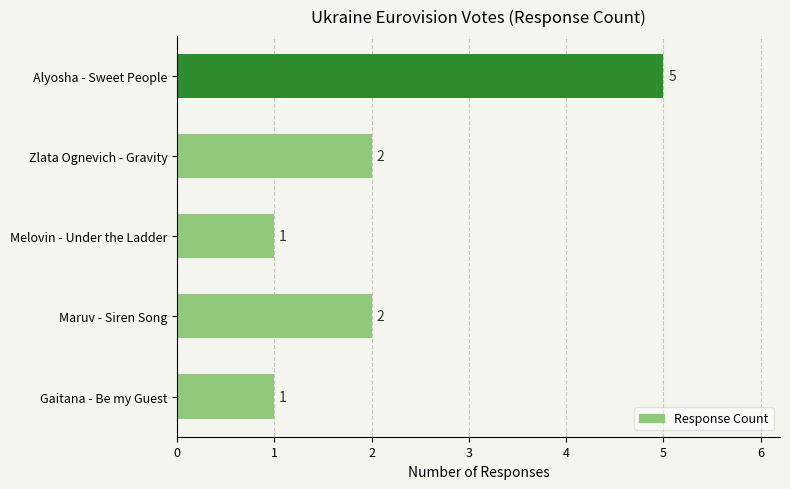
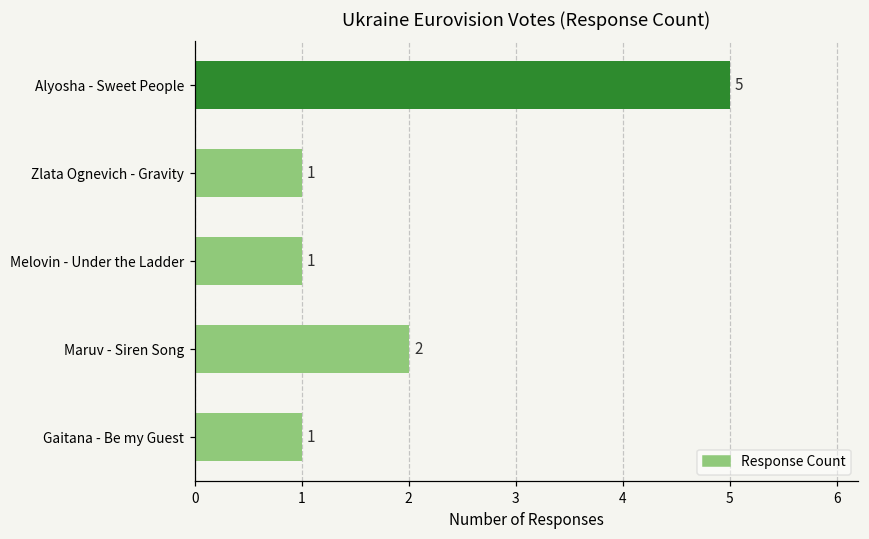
  {
    "Alyosha - Sweet People": 5,
-   "Zlata Ognevich - Gravity": 2,
+   "Zlata Ognevich - Gravity": 1,
    "Melovin - Under the Ladder": 1,
    "Maruv - Siren Song": 2,
    "Gaitana - Be my Guest": 1
  }
